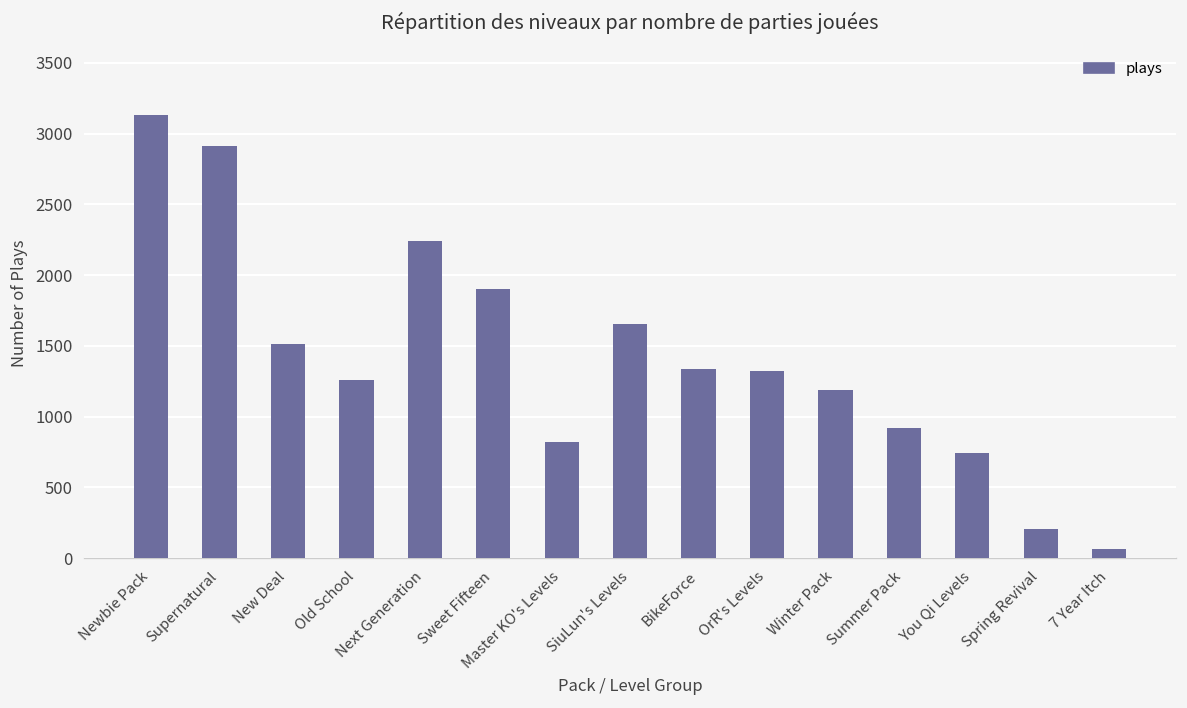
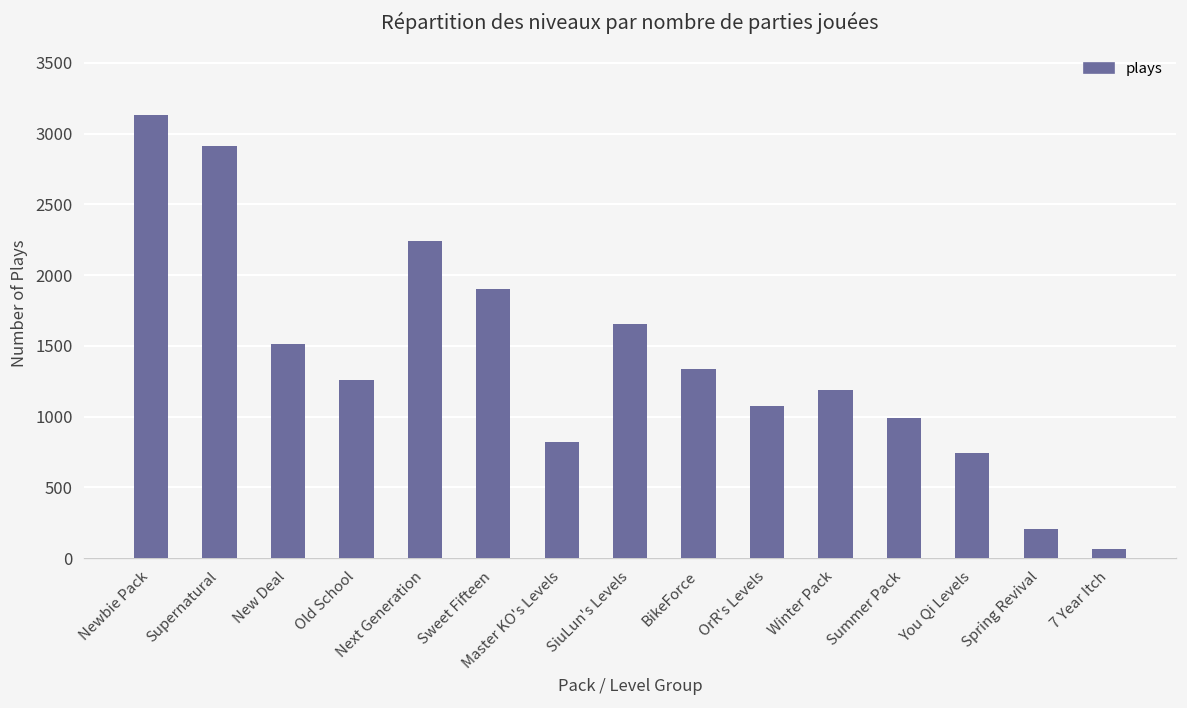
  {
    "Newbie Pack": 3130,
    "Supernatural": 2910,
    "New Deal": 1520,
    "Old School": 1260,
    "Next Generation": 2240,
    "Sweet Fifteen": 1900,
    "Master KO's Levels": 820,
    "SiuLun's Levels": 1660,
    "BikeForce": 1340,
-   "OrR's Levels": 1330,
+   "OrR's Levels": 1070,
    "Winter Pack": 1190,
-   "Summer Pack": 920,
+   "Summer Pack": 990,
    "You Qi Levels": 740,
    "Spring Revival": 210,
    "7 Year Itch": 60
  }
